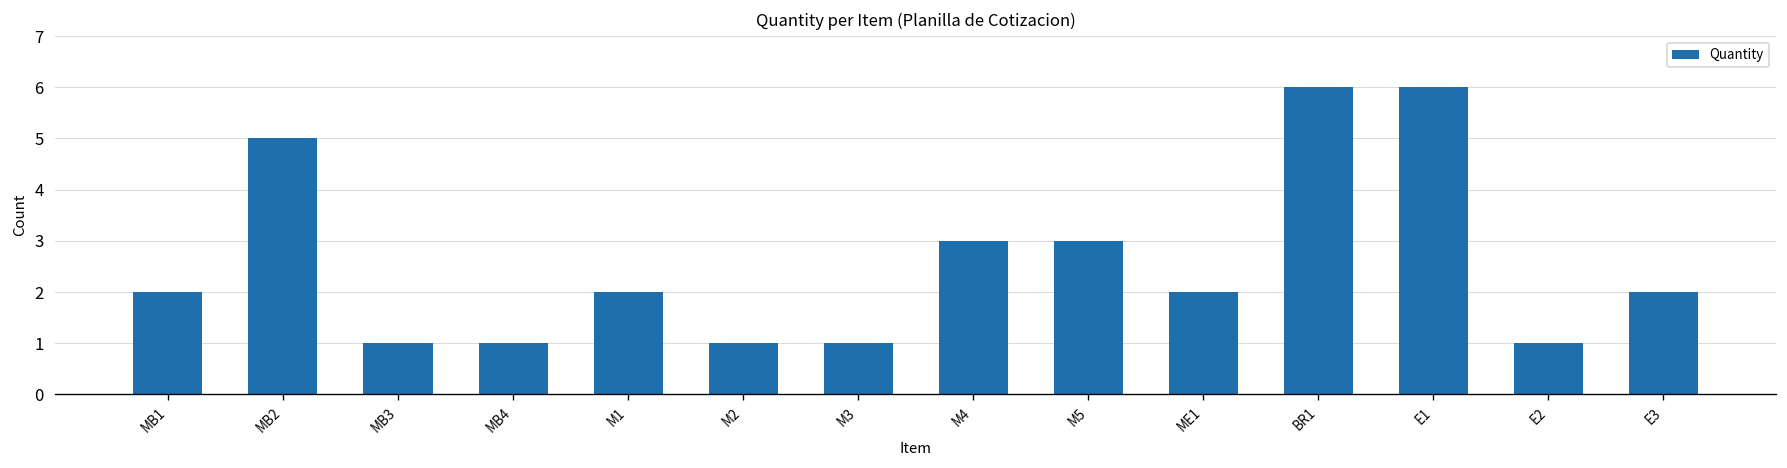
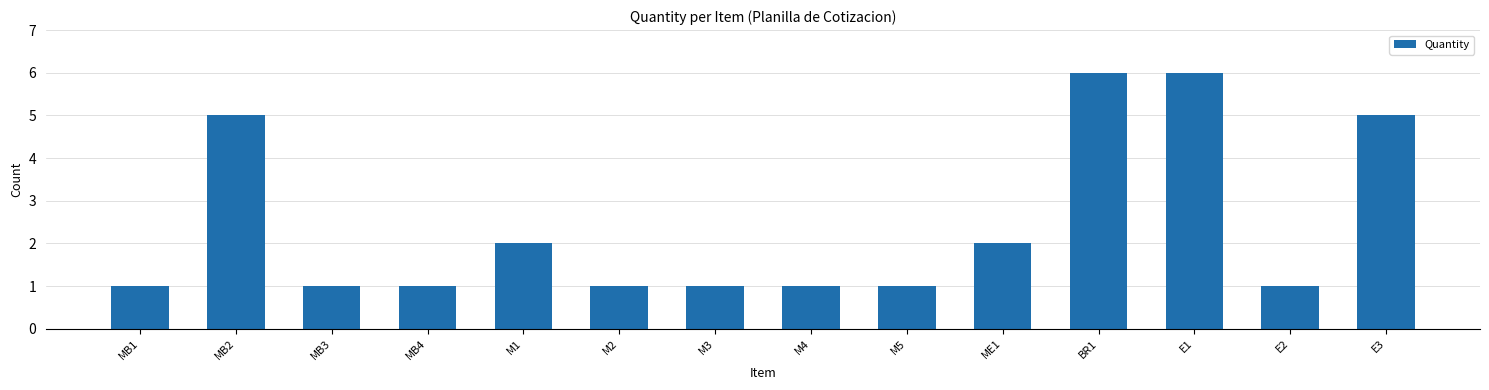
  {
-   "MB1": 2,
+   "MB1": 1,
    "MB2": 5,
    "MB3": 1,
    "MB4": 1,
    "M1": 2,
    "M2": 1,
    "M3": 1,
-   "M4": 3,
-   "M5": 3,
+   "M4": 1,
+   "M5": 1,
    "ME1": 2,
    "BR1": 6,
    "E1": 6,
    "E2": 1,
-   "E3": 2
+   "E3": 5
  }
